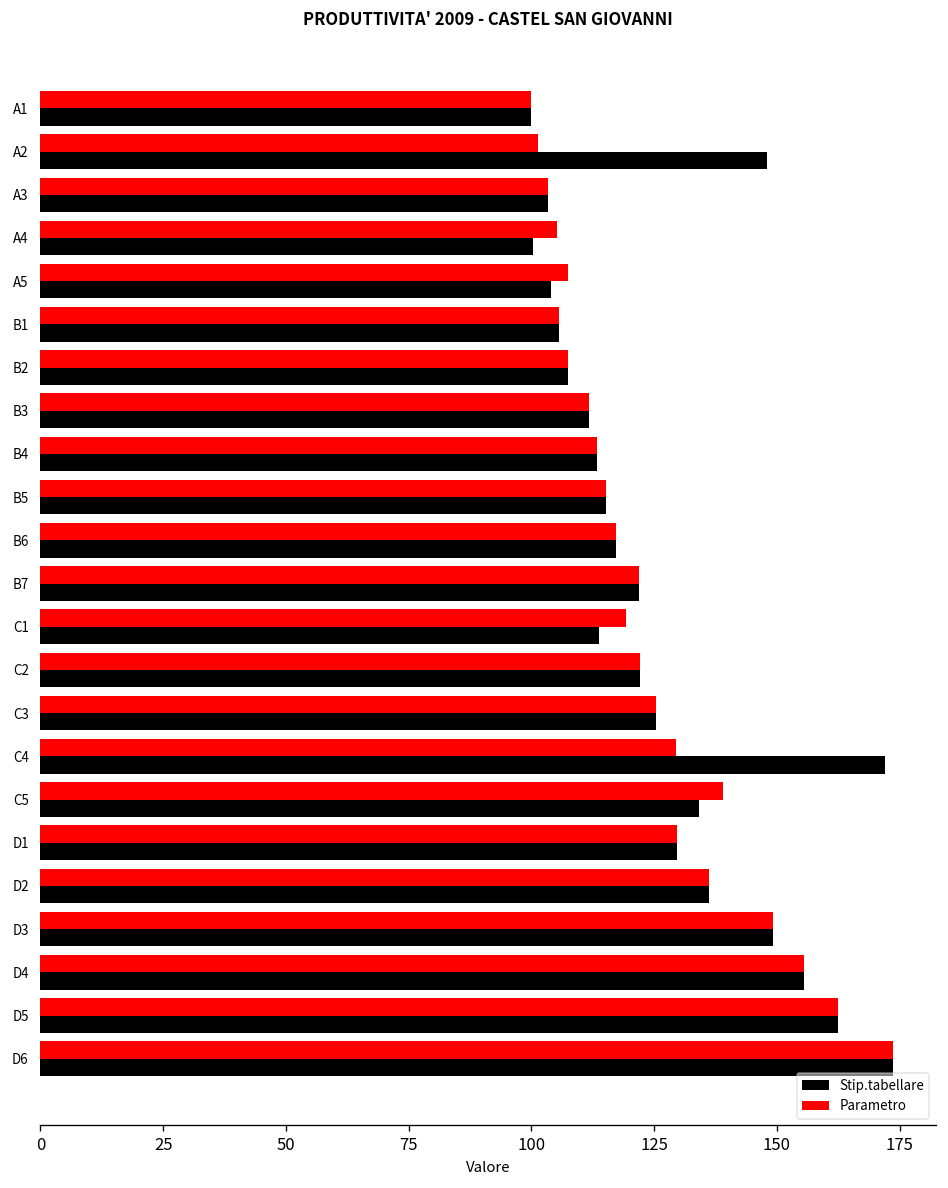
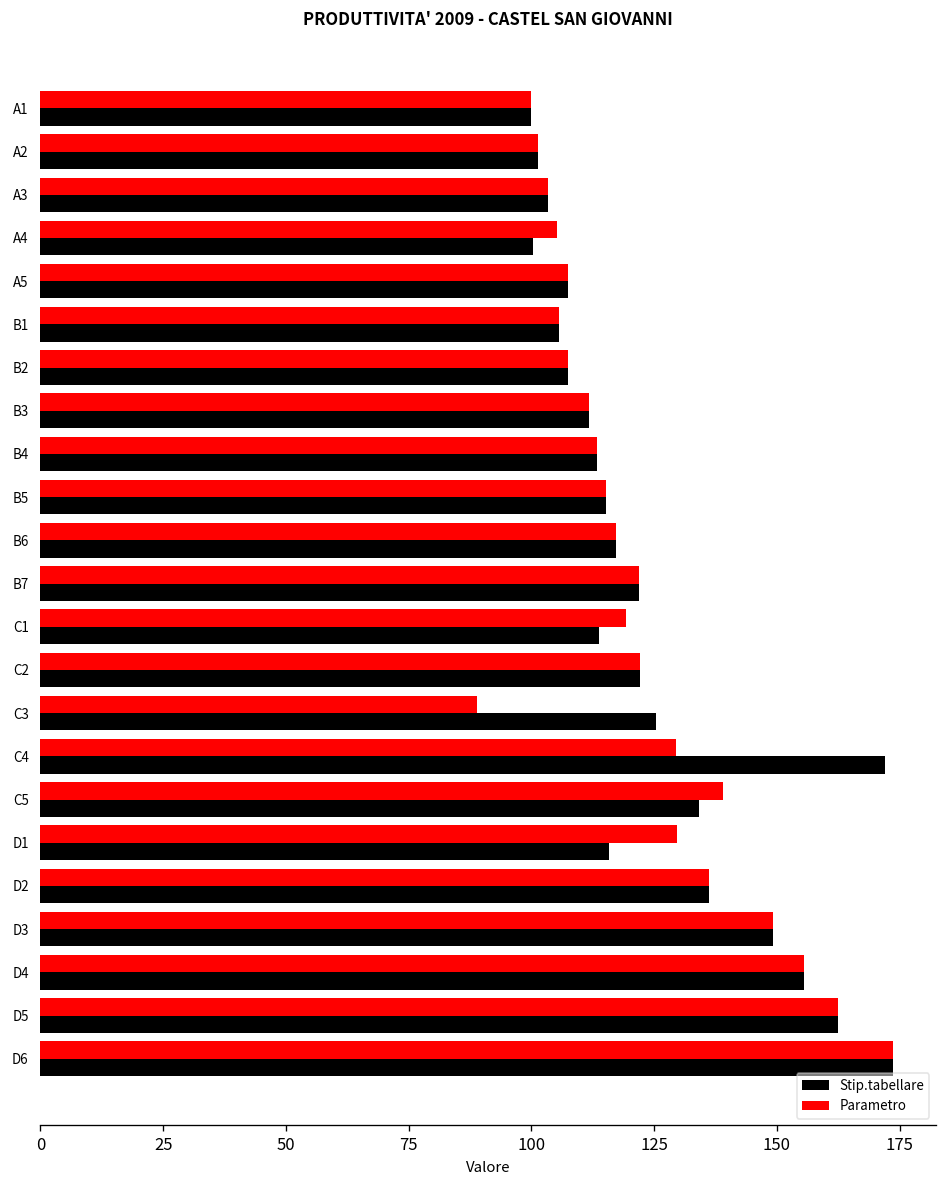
  {
    "Stip.tabellare": {
      "A1": 100,
-     "A2": 148,
+     "A2": 101,
      "A3": 103,
      "A4": 100,
-     "A5": 104,
+     "A5": 108,
      "B1": 106,
      "B2": 107,
      "B3": 112,
      "B4": 113,
      "B5": 115,
      "B6": 117,
      "B7": 122,
      "C1": 114,
      "C2": 122,
      "C3": 125,
      "C4": 172,
      "C5": 134,
-     "D1": 130,
+     "D1": 116,
      "D2": 136,
      "D3": 149,
      "D4": 156,
      "D5": 163,
      "D6": 174
    },
    "Parametro": {
      "A1": 100,
      "A2": 101,
      "A3": 103,
      "A4": 105,
      "A5": 108,
      "B1": 106,
      "B2": 107,
      "B3": 112,
      "B4": 113,
      "B5": 115,
      "B6": 117,
      "B7": 122,
      "C1": 119,
      "C2": 122,
-     "C3": 125,
+     "C3": 89,
      "C4": 129,
      "C5": 139,
      "D1": 130,
      "D2": 136,
      "D3": 149,
      "D4": 156,
      "D5": 163,
      "D6": 174
    }
  }
